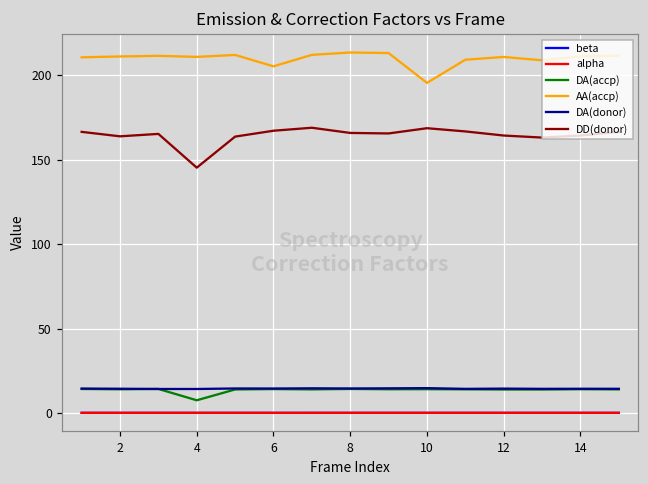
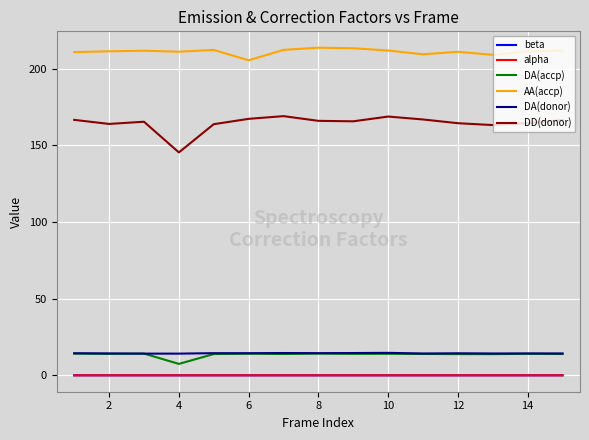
  {
    "alpha": {
      "2": 0,
      "4": 0,
      "6": 0,
      "8": 0,
      "10": 0,
      "12": 0,
      "14": 0
    },
    "DA(accp)": {
      "4": 8
    },
    "AA(accp)": {
      "2": 211,
      "4": 211,
      "6": 205,
      "8": 214,
-     "10": 196,
+     "10": 212,
      "12": 211
    },
    "DA(donor)": {
      "4": 14
    },
    "DD(donor)": {
      "2": 164,
      "4": 145,
      "6": 167,
      "8": 166,
      "10": 169,
      "12": 164
    }
  }
